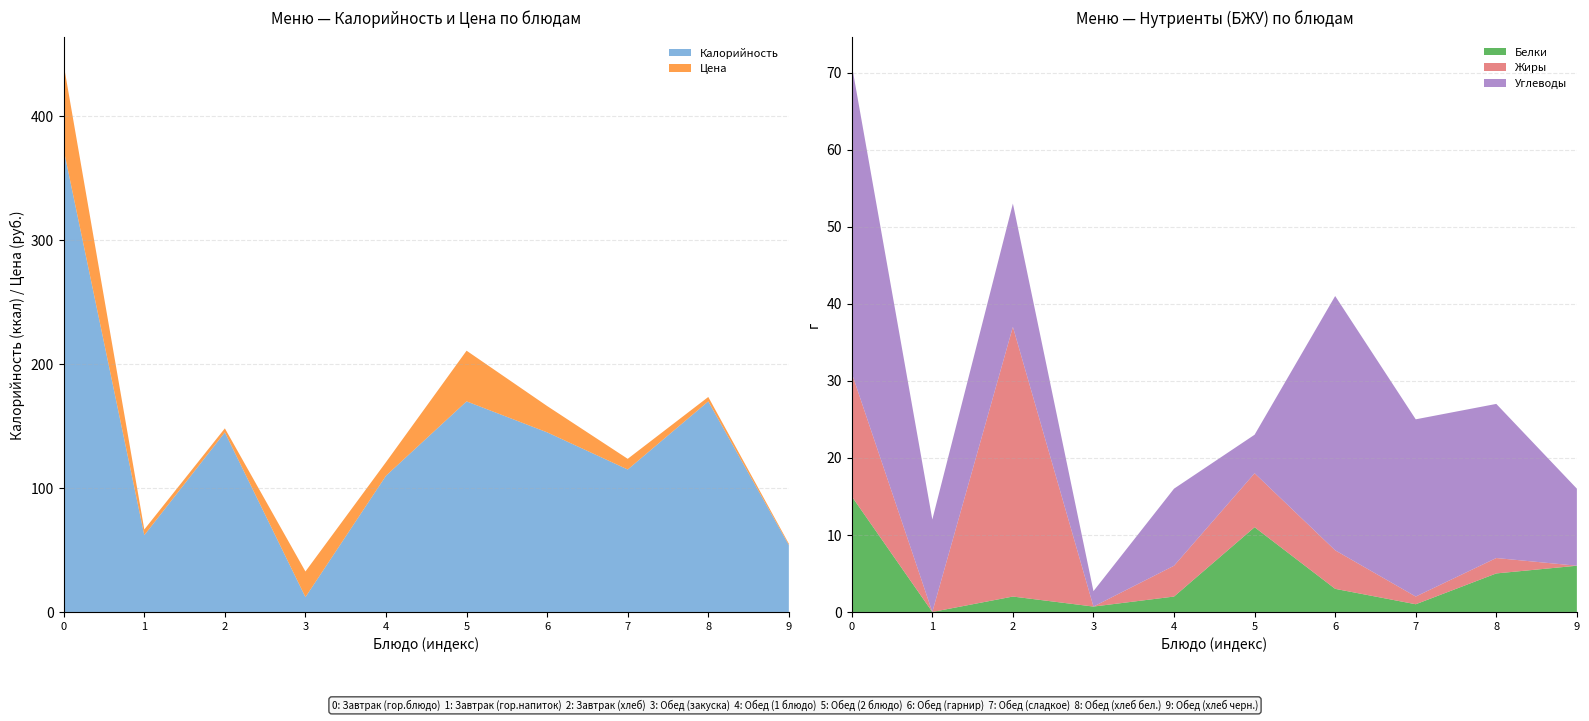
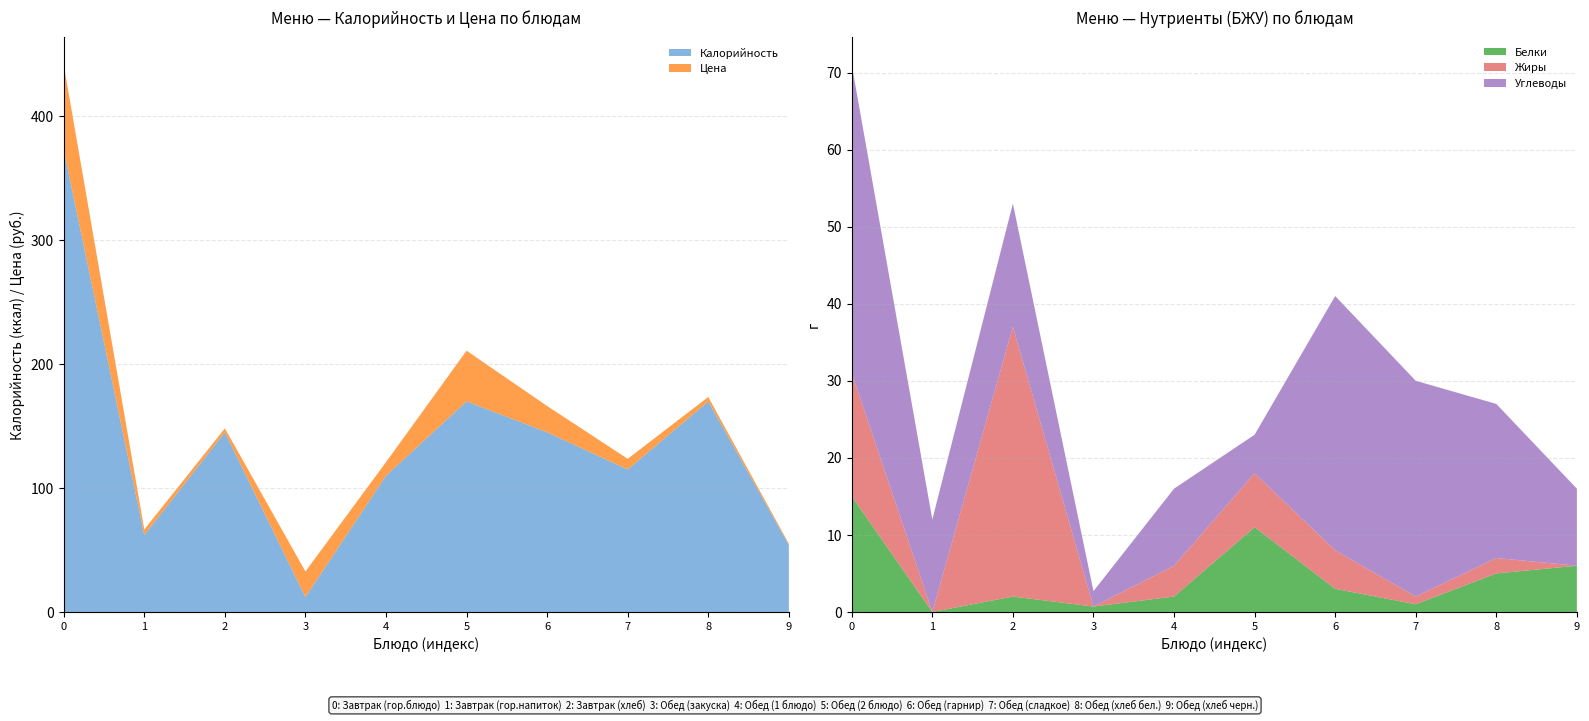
  {
    "Меню — Калорийность и Цена по блюдам": {
      "Калорийность": {
        "0": 373,
        "1": 62,
        "2": 145,
        "3": 12,
        "4": 110,
        "5": 170,
        "6": 145,
        "7": 115,
        "8": 170
      },
      "Цена": {
        "0": 69,
        "1": 5,
        "2": 3,
        "3": 21,
        "4": 11,
        "5": 41,
        "6": 21,
        "7": 9,
        "8": 4
      }
    },
    "Меню — Нутриенты (БЖУ) по блюдам": {
      "Белки": {
        "0": 15,
        "2": 2,
        "4": 2,
        "5": 11,
        "6": 3,
        "7": 1,
        "8": 5
      },
      "Жиры": {
        "0": 16,
        "2": 35,
        "4": 4,
        "5": 7,
        "6": 5,
        "7": 1,
        "8": 2
      },
      "Углеводы": {
        "0": 40,
        "1": 12,
        "2": 16,
        "3": 2,
        "4": 10,
        "5": 5,
        "6": 33,
-       "7": 23,
+       "7": 28,
        "8": 20,
        "9": 10
      }
    }
  }
